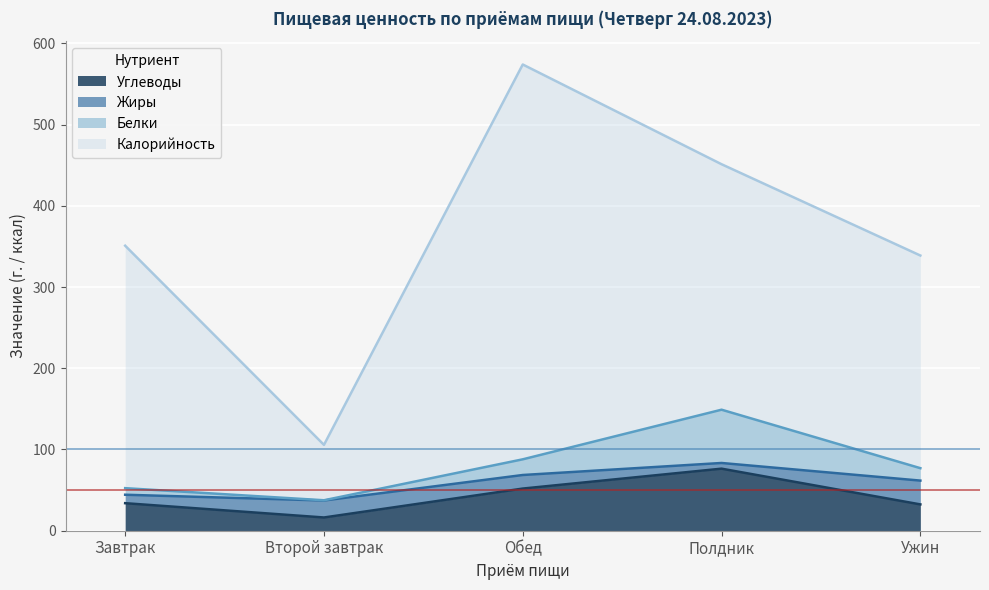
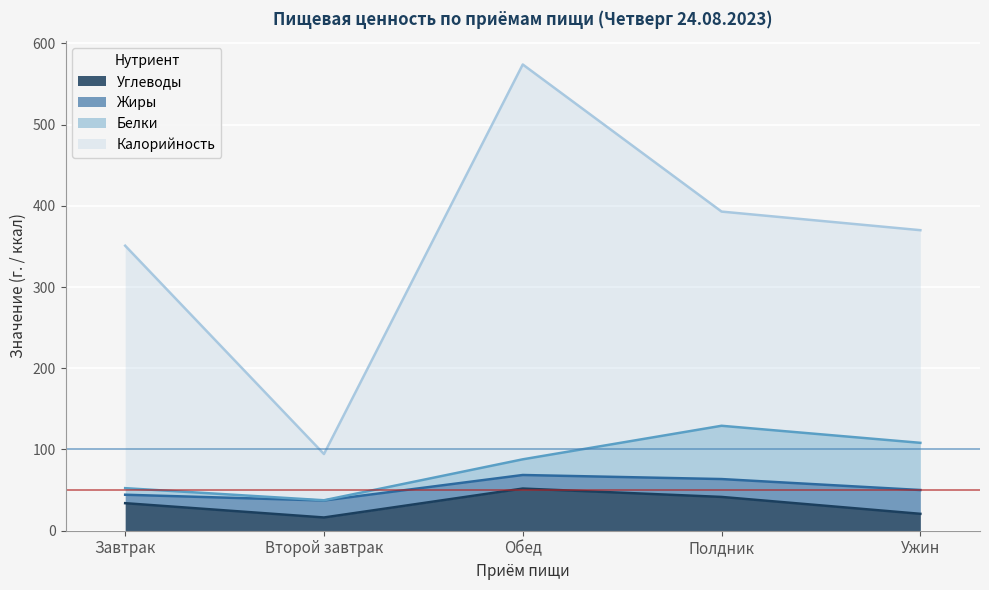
  {
    "Углеводы": {
      "Завтрак": 30,
      "Второй завтрак": 20,
      "Обед": 50,
-     "Полдник": 80,
-     "Ужин": 30
+     "Полдник": 40,
+     "Ужин": 20
    },
    "Жиры": {
      "Завтрак": 10,
      "Обед": 20,
-     "Полдник": 10,
+     "Полдник": 20,
      "Ужин": 30
    },
    "Белки": {
      "Завтрак": 10,
      "Обед": 20,
      "Полдник": 70,
-     "Ужин": 20
+     "Ужин": 60
    },
    "Калорийность": {
      "Завтрак": 300,
-     "Второй завтрак": 70,
+     "Второй завтрак": 60,
      "Обед": 490,
-     "Полдник": 300,
+     "Полдник": 260,
      "Ужин": 260
    }
  }
